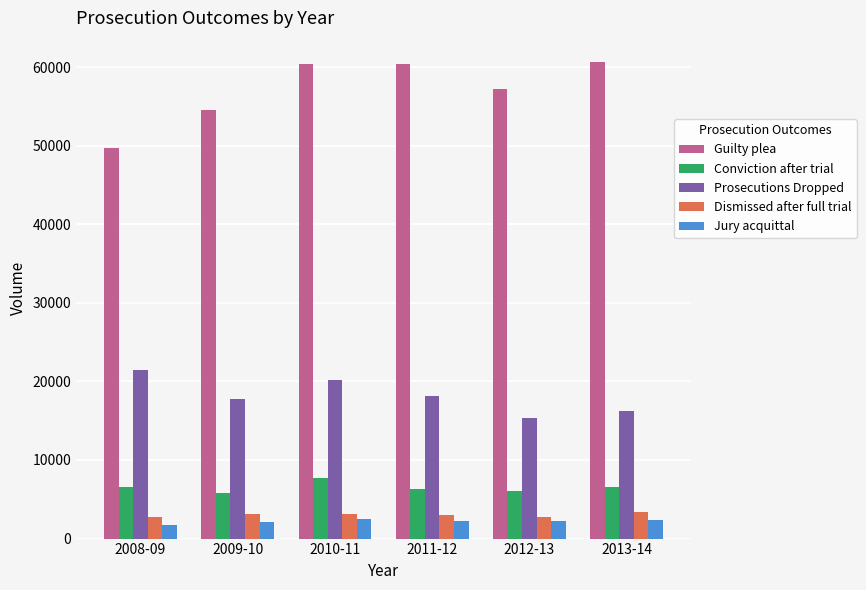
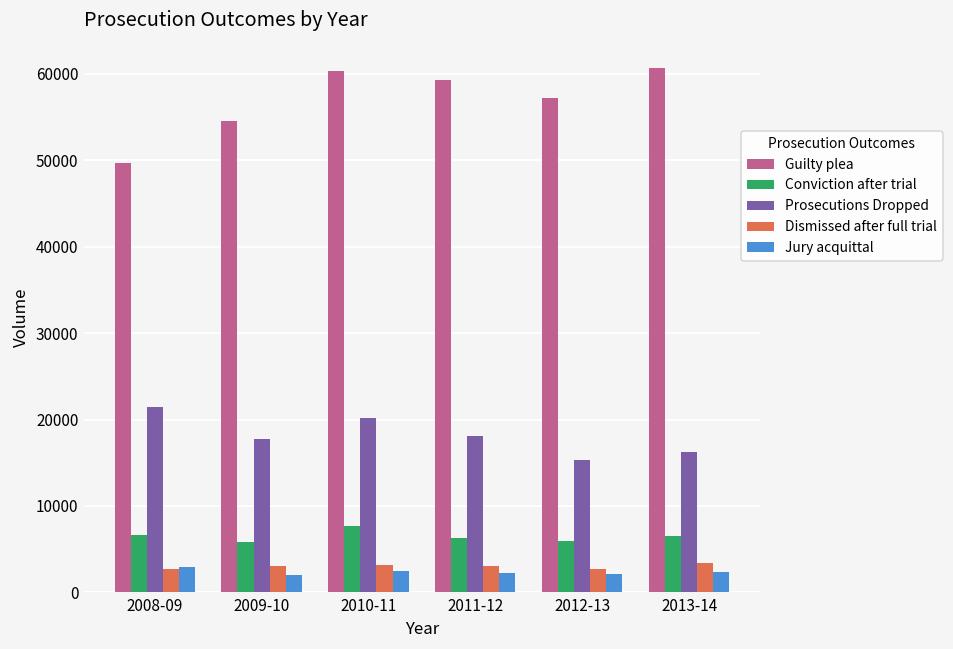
  {
    "Guilty plea": {
      "2008-09": 50000,
      "2009-10": 54000,
      "2010-11": 60000,
-     "2011-12": 60000,
+     "2011-12": 59000,
      "2012-13": 57000,
      "2013-14": 61000
    },
    "Conviction after trial": {
      "2008-09": 7000,
      "2009-10": 6000,
      "2010-11": 8000,
      "2011-12": 6000,
      "2012-13": 6000,
      "2013-14": 7000
    },
    "Prosecutions Dropped": {
      "2008-09": 21000,
      "2009-10": 18000,
      "2010-11": 20000,
      "2011-12": 18000,
      "2012-13": 15000,
      "2013-14": 16000
    },
    "Dismissed after full trial": {
      "2008-09": 3000,
      "2009-10": 3000,
      "2010-11": 3000,
      "2011-12": 3000,
      "2012-13": 3000,
      "2013-14": 3000
    },
    "Jury acquittal": {
-     "2008-09": 2000,
+     "2008-09": 3000,
      "2009-10": 2000,
      "2010-11": 2000,
      "2011-12": 2000,
      "2012-13": 2000,
      "2013-14": 2000
    }
  }
